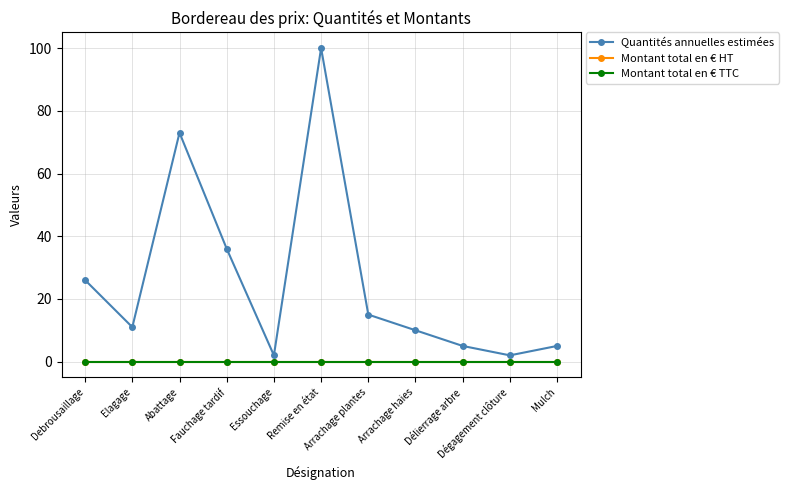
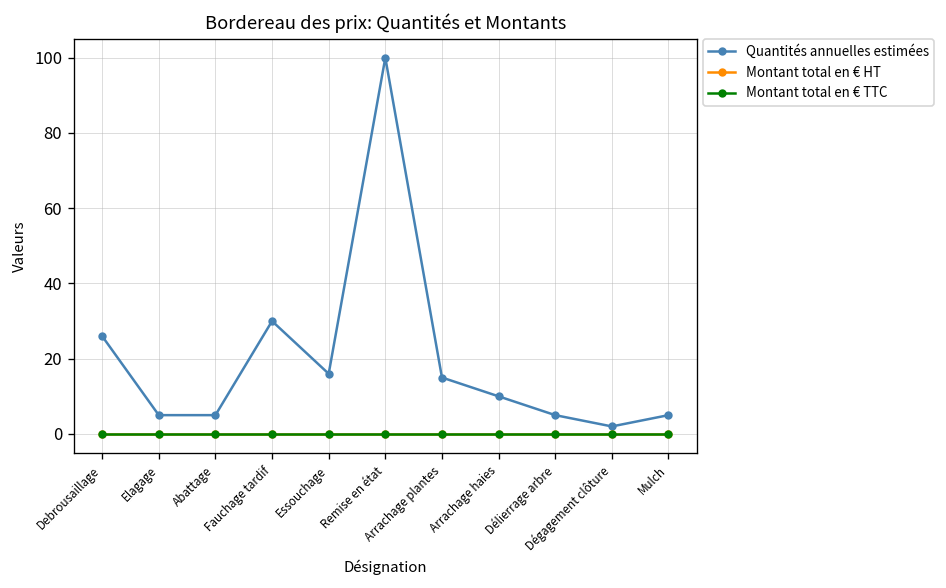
  {
    "Quantités annuelles estimées": {
      "Debrousaillage": 26,
-     "Elagage": 11,
-     "Abattage": 73,
-     "Fauchage tardif": 36,
-     "Essouchage": 2,
+     "Elagage": 5,
+     "Abattage": 5,
+     "Fauchage tardif": 30,
+     "Essouchage": 16,
      "Remise en état": 100,
      "Arrachage plantes": 15,
      "Arrachage haies": 10,
      "Délierrage arbre": 5,
      "Dégagement clôture": 2,
      "Mulch": 5
    },
    "Montant total en € TTC": {
      "Debrousaillage": 0,
      "Elagage": 0,
      "Abattage": 0,
      "Fauchage tardif": 0,
      "Essouchage": 0,
      "Remise en état": 0,
      "Arrachage plantes": 0,
      "Arrachage haies": 0,
      "Délierrage arbre": 0,
      "Dégagement clôture": 0,
      "Mulch": 0
    }
  }
